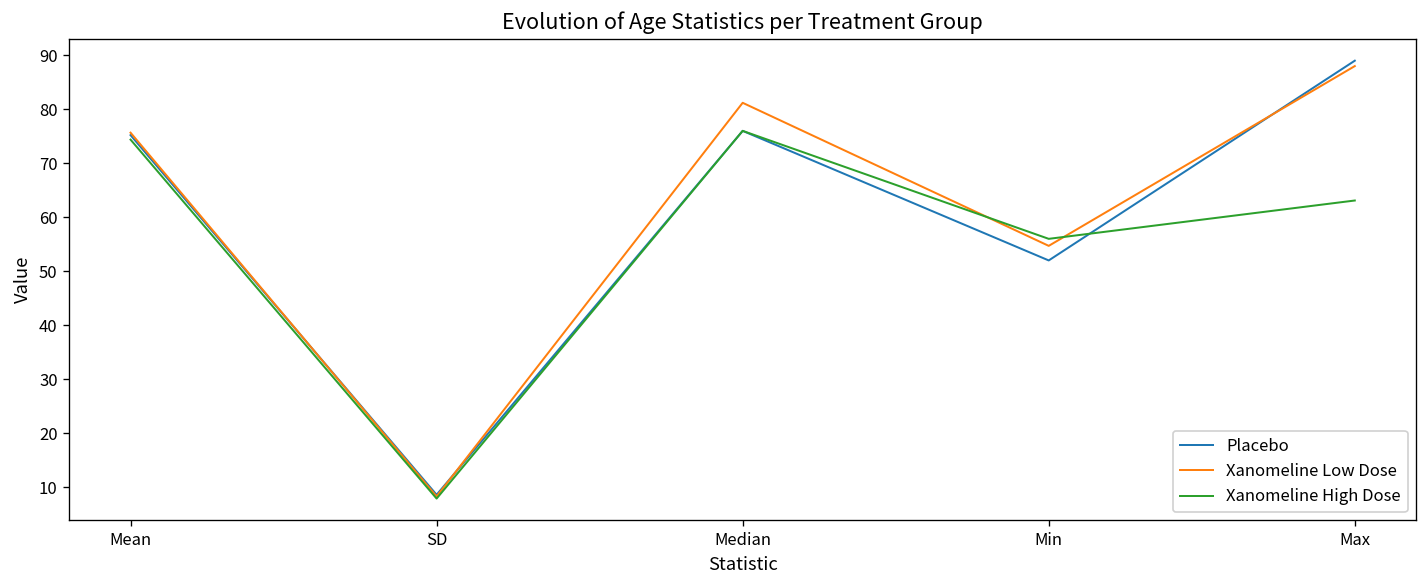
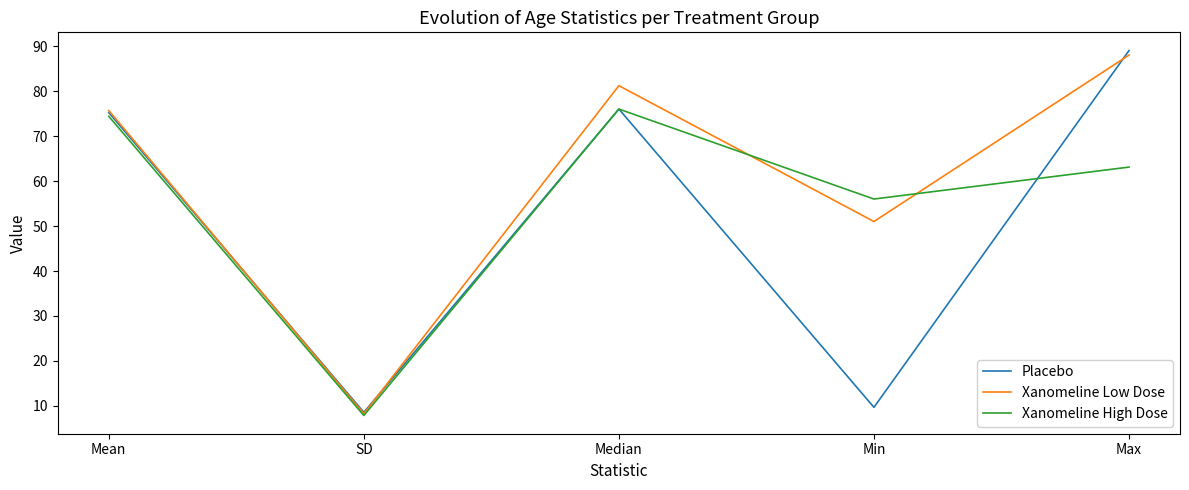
  {
    "Placebo": {
-     "Min": 52,
+     "Min": 10,
      "Max": 89
    },
    "Xanomeline Low Dose": {
      "Median": 81,
-     "Min": 55,
+     "Min": 51,
      "Max": 88
    },
    "Xanomeline High Dose": {
      "Mean": 74,
      "Min": 56,
      "Max": 63
    }
  }
